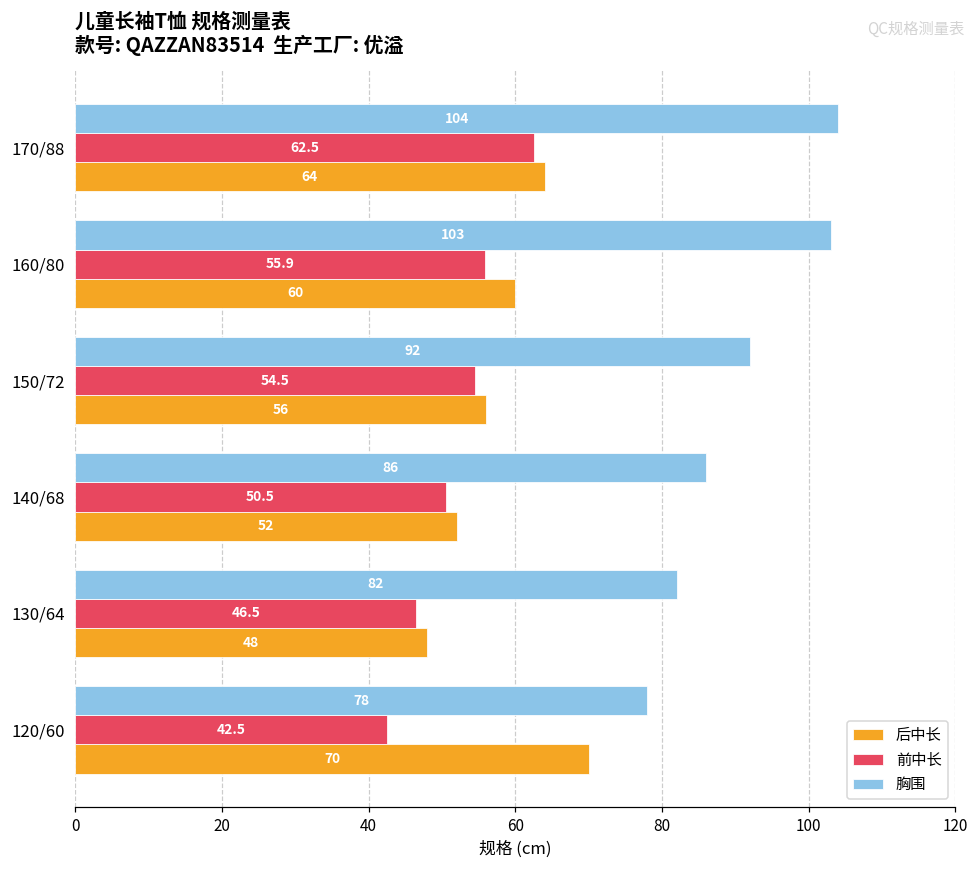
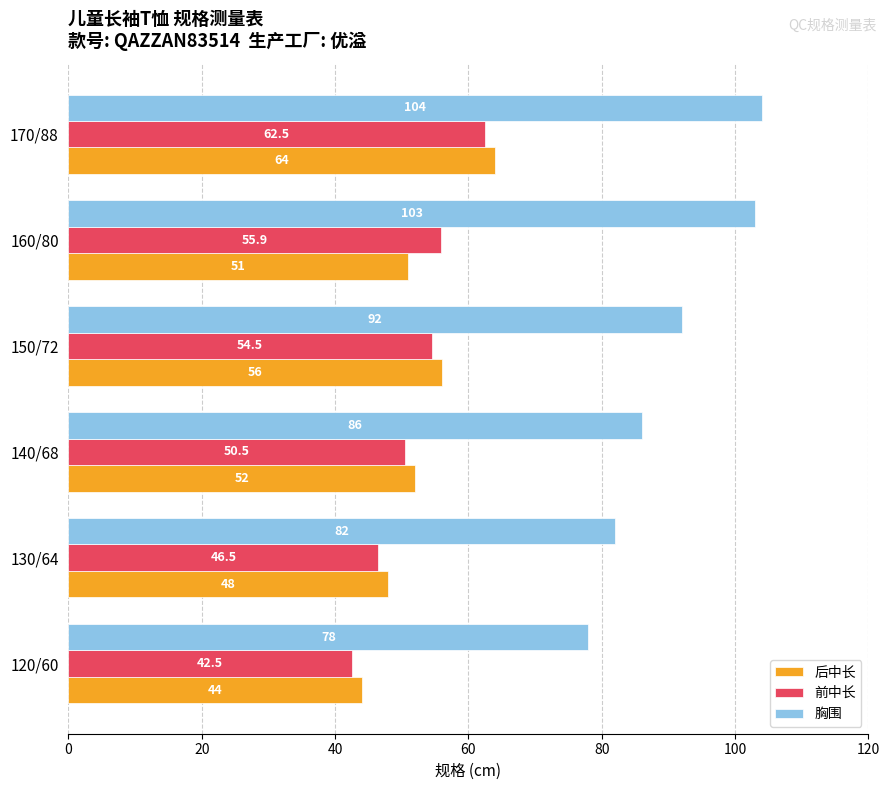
  {
    "后中长": {
      "170/88": 64,
-     "160/80": 60,
+     "160/80": 51,
      "150/72": 56,
      "140/68": 52,
      "130/64": 48,
-     "120/60": 70
+     "120/60": 44
    },
    "前中长": {
      "170/88": 62.5,
      "160/80": 55.9,
      "150/72": 54.5,
      "140/68": 50.5,
      "130/64": 46.5,
      "120/60": 42.5
    },
    "胸围": {
      "170/88": 104,
      "160/80": 103,
      "150/72": 92,
      "140/68": 86,
      "130/64": 82,
      "120/60": 78
    }
  }
